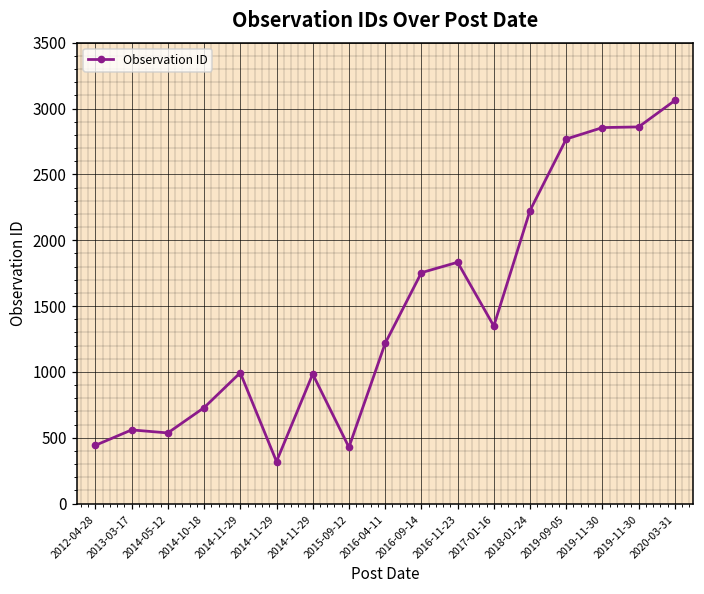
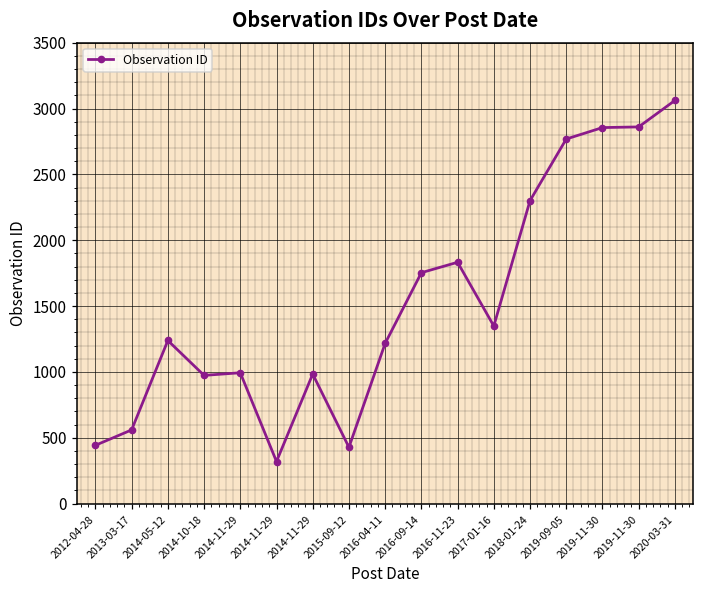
  {
    "2012-04-28": 440,
    "2013-03-17": 560,
-   "2014-05-12": 540,
-   "2014-10-18": 730,
+   "2014-05-12": 1240,
+   "2014-10-18": 970,
    "2015-09-12": 430,
    "2016-04-11": 1220,
    "2016-09-14": 1750,
    "2016-11-23": 1830,
    "2017-01-16": 1350,
-   "2018-01-24": 2230,
+   "2018-01-24": 2300,
    "2019-09-05": 2770,
    "2020-03-31": 3060
  }
